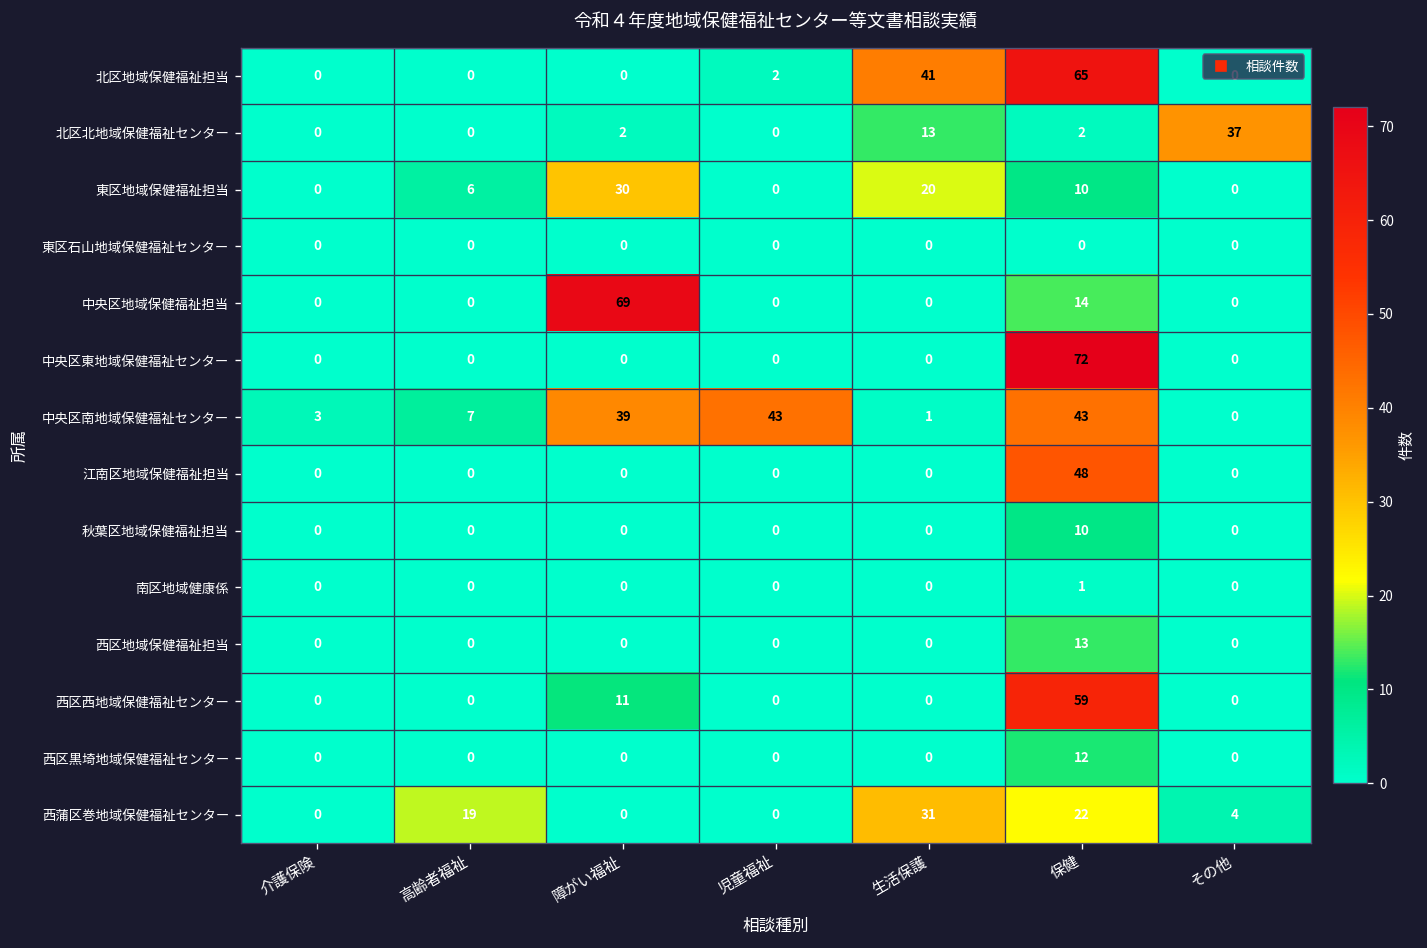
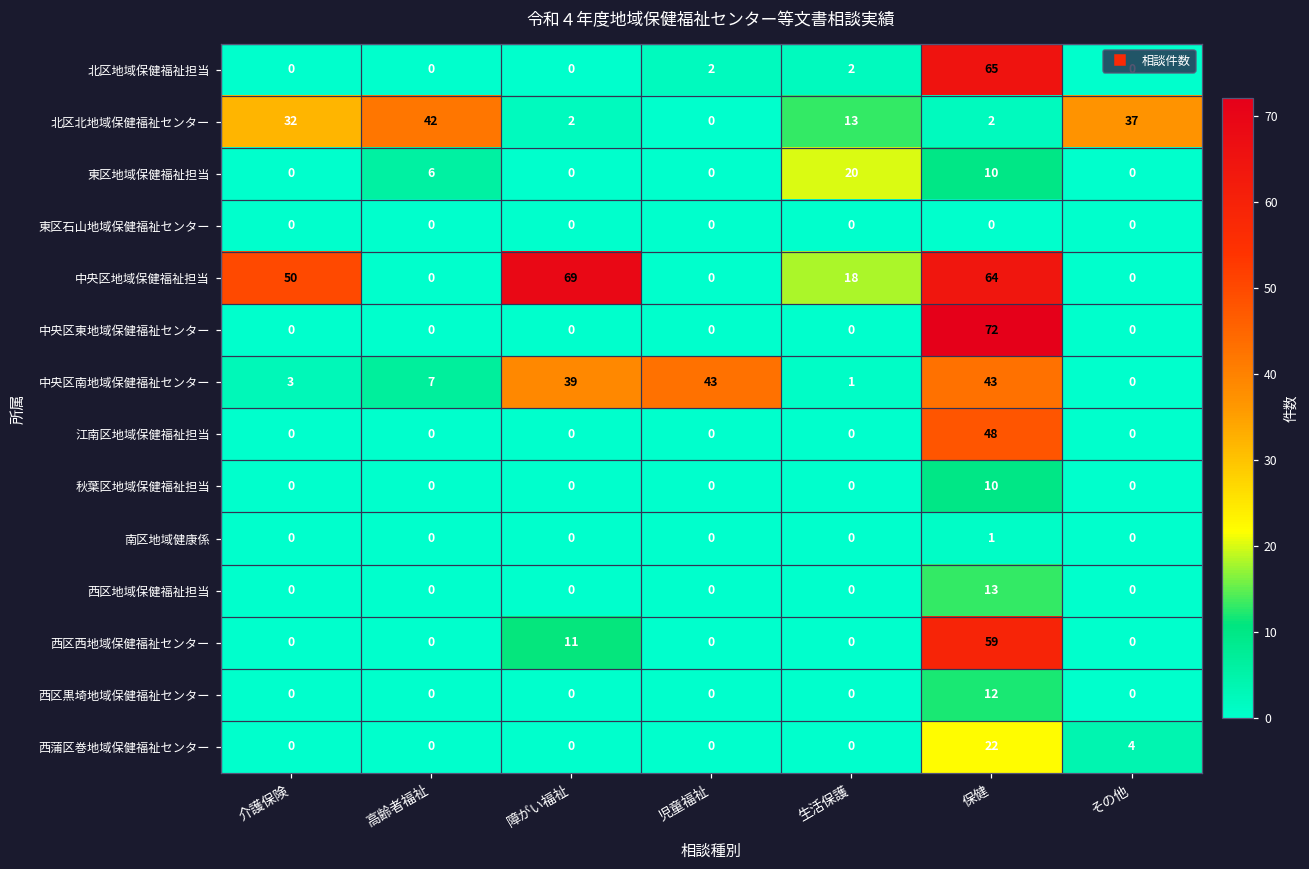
  {
    "北区地域保健福祉担当": {
      "介護保険": 0,
      "高齢者福祉": 0,
      "障がい福祉": 0,
      "児童福祉": 2,
-     "生活保護": 41,
+     "生活保護": 2,
      "保健": 65
    },
    "北区北地域保健福祉センター": {
-     "介護保険": 0,
-     "高齢者福祉": 0,
+     "介護保険": 32,
+     "高齢者福祉": 42,
      "障がい福祉": 2,
      "児童福祉": 0,
      "生活保護": 13,
      "保健": 2,
      "その他": 37
    },
    "東区地域保健福祉担当": {
      "介護保険": 0,
      "高齢者福祉": 6,
-     "障がい福祉": 30,
+     "障がい福祉": 0,
      "児童福祉": 0,
      "生活保護": 20,
      "保健": 10,
      "その他": 0
    },
    "東区石山地域保健福祉センター": {
      "介護保険": 0,
      "高齢者福祉": 0,
      "障がい福祉": 0,
      "児童福祉": 0,
      "生活保護": 0,
      "保健": 0,
      "その他": 0
    },
    "中央区地域保健福祉担当": {
-     "介護保険": 0,
+     "介護保険": 50,
      "高齢者福祉": 0,
      "障がい福祉": 69,
      "児童福祉": 0,
-     "生活保護": 0,
-     "保健": 14,
+     "生活保護": 18,
+     "保健": 64,
      "その他": 0
    },
    "中央区東地域保健福祉センター": {
      "介護保険": 0,
      "高齢者福祉": 0,
      "障がい福祉": 0,
      "児童福祉": 0,
      "生活保護": 0,
      "保健": 72,
      "その他": 0
    },
    "中央区南地域保健福祉センター": {
      "介護保険": 3,
      "高齢者福祉": 7,
      "障がい福祉": 39,
      "児童福祉": 43,
      "生活保護": 1,
      "保健": 43,
      "その他": 0
    },
    "江南区地域保健福祉担当": {
      "介護保険": 0,
      "高齢者福祉": 0,
      "障がい福祉": 0,
      "児童福祉": 0,
      "生活保護": 0,
      "保健": 48,
      "その他": 0
    },
    "秋葉区地域保健福祉担当": {
      "介護保険": 0,
      "高齢者福祉": 0,
      "障がい福祉": 0,
      "児童福祉": 0,
      "生活保護": 0,
      "保健": 10,
      "その他": 0
    },
    "南区地域健康係": {
      "介護保険": 0,
      "高齢者福祉": 0,
      "障がい福祉": 0,
      "児童福祉": 0,
      "生活保護": 0,
      "保健": 1,
      "その他": 0
    },
    "西区地域保健福祉担当": {
      "介護保険": 0,
      "高齢者福祉": 0,
      "障がい福祉": 0,
      "児童福祉": 0,
      "生活保護": 0,
      "保健": 13,
      "その他": 0
    },
    "西区西地域保健福祉センター": {
      "介護保険": 0,
      "高齢者福祉": 0,
      "障がい福祉": 11,
      "児童福祉": 0,
      "生活保護": 0,
      "保健": 59,
      "その他": 0
    },
    "西区黒埼地域保健福祉センター": {
      "介護保険": 0,
      "高齢者福祉": 0,
      "障がい福祉": 0,
      "児童福祉": 0,
      "生活保護": 0,
      "保健": 12,
      "その他": 0
    },
    "西蒲区巻地域保健福祉センター": {
      "介護保険": 0,
-     "高齢者福祉": 19,
+     "高齢者福祉": 0,
      "障がい福祉": 0,
      "児童福祉": 0,
-     "生活保護": 31,
+     "生活保護": 0,
      "保健": 22,
      "その他": 4
    }
  }
